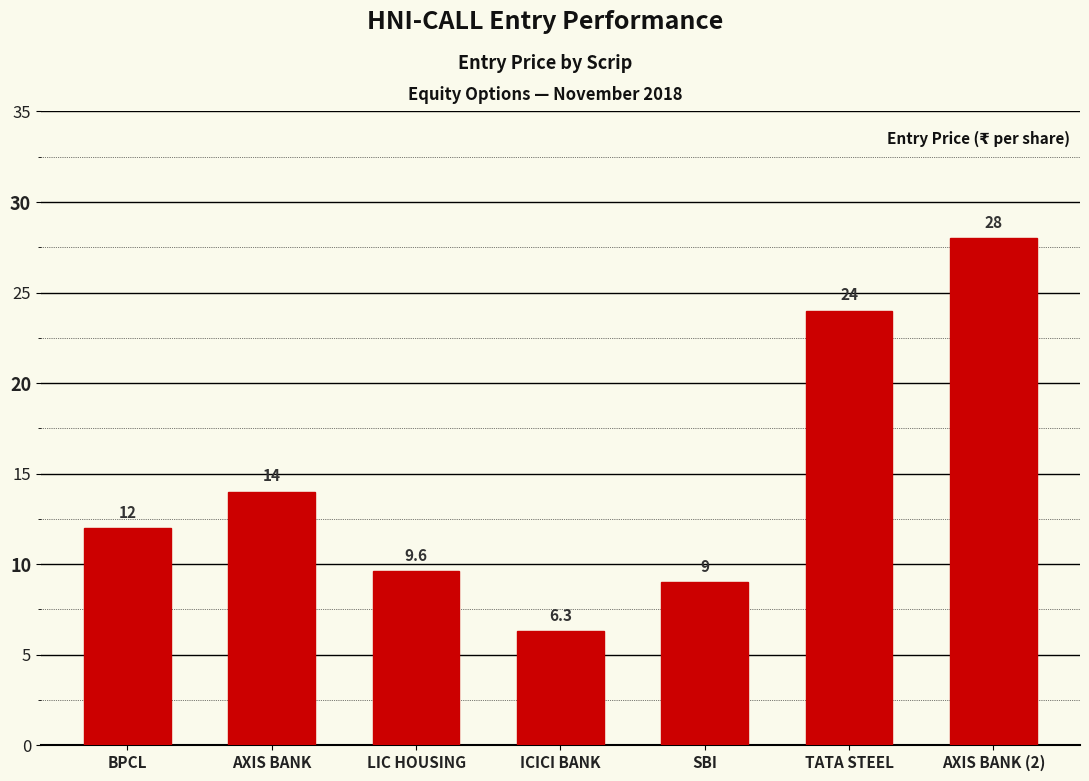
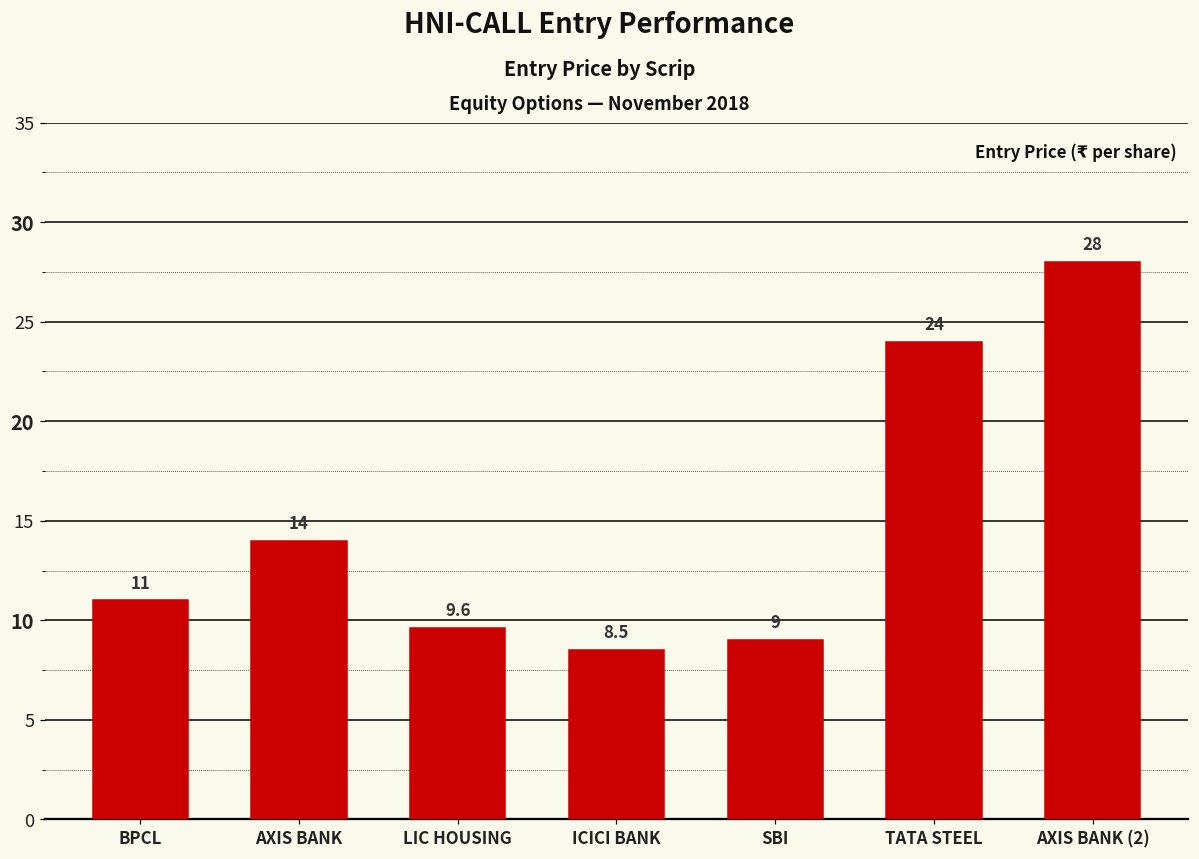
  {
-   "BPCL": 12,
+   "BPCL": 11,
    "AXIS BANK": 14,
    "LIC HOUSING": 9.6,
-   "ICICI BANK": 6.3,
+   "ICICI BANK": 8.5,
    "SBI": 9,
    "TATA STEEL": 24,
    "AXIS BANK (2)": 28
  }
